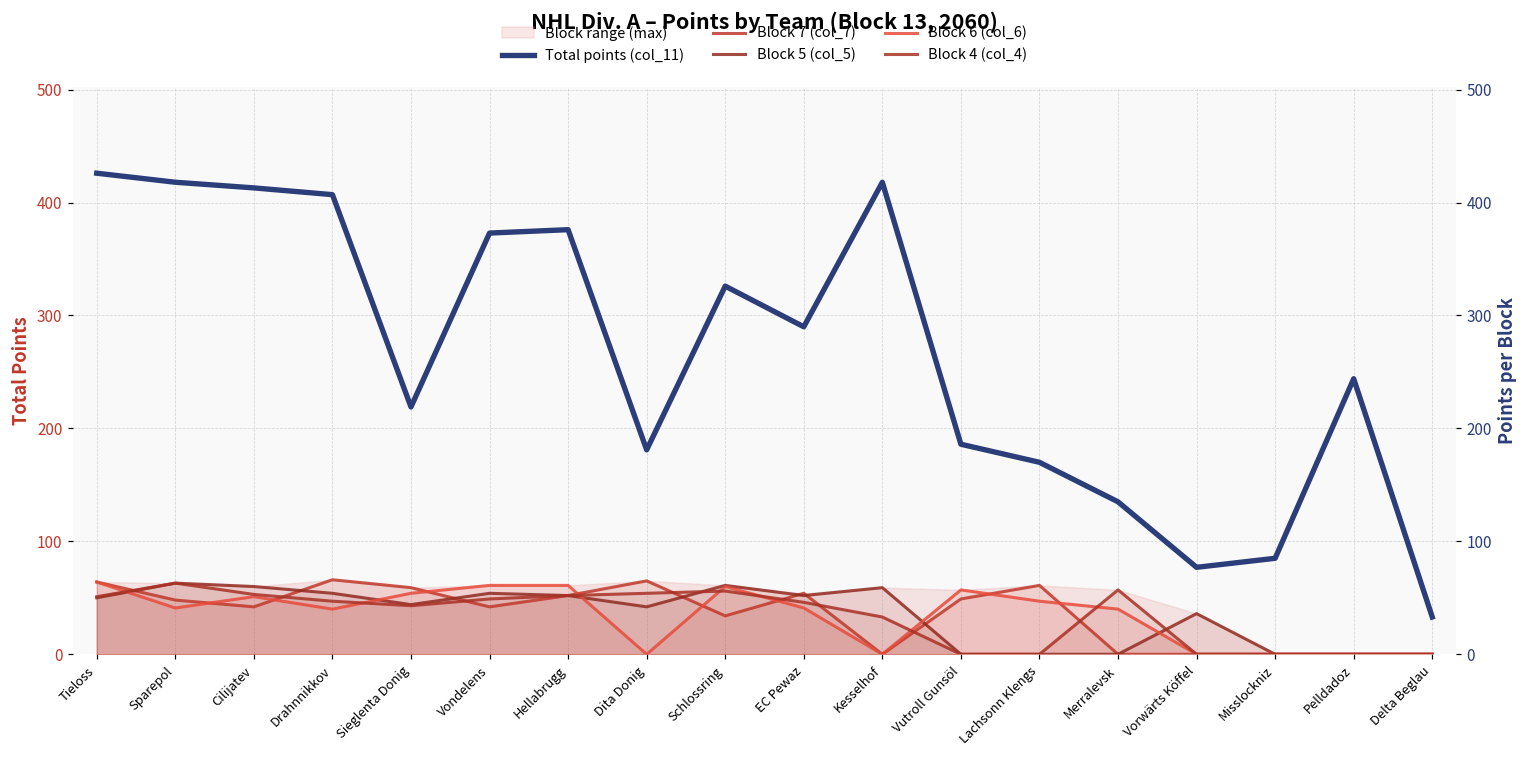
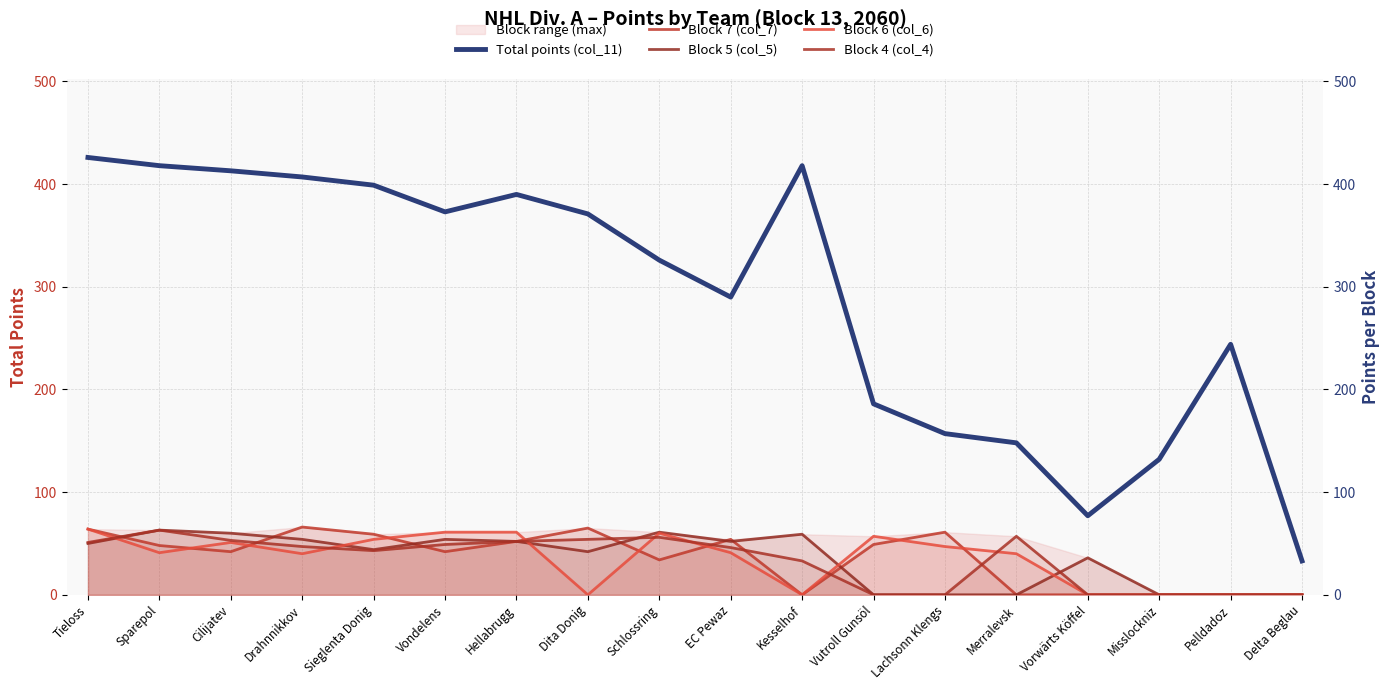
  {
    "Total points (col_11)": {
      "Tieloss": 426,
      "Sparepol": 418,
      "Cilijatev": 413,
      "Drahnnikkov": 407,
-     "Sieglenta Donig": 219,
+     "Sieglenta Donig": 399,
      "Vondelens": 373,
-     "Hellabrugg": 376,
-     "Dita Donig": 181,
+     "Hellabrugg": 390,
+     "Dita Donig": 371,
      "Schlossring": 326,
      "EC Pewaz": 290,
      "Kesselhof": 418,
      "Vutroll Gunsöl": 186,
-     "Lachsonn Klengs": 170,
-     "Merralevsk": 135,
+     "Lachsonn Klengs": 157,
+     "Merralevsk": 148,
      "Vorwärts Köffel": 77,
-     "Misslockniz": 85,
+     "Misslockniz": 132,
      "Pelldadoz": 244,
      "Delta Beglau": 33
    }
  }
